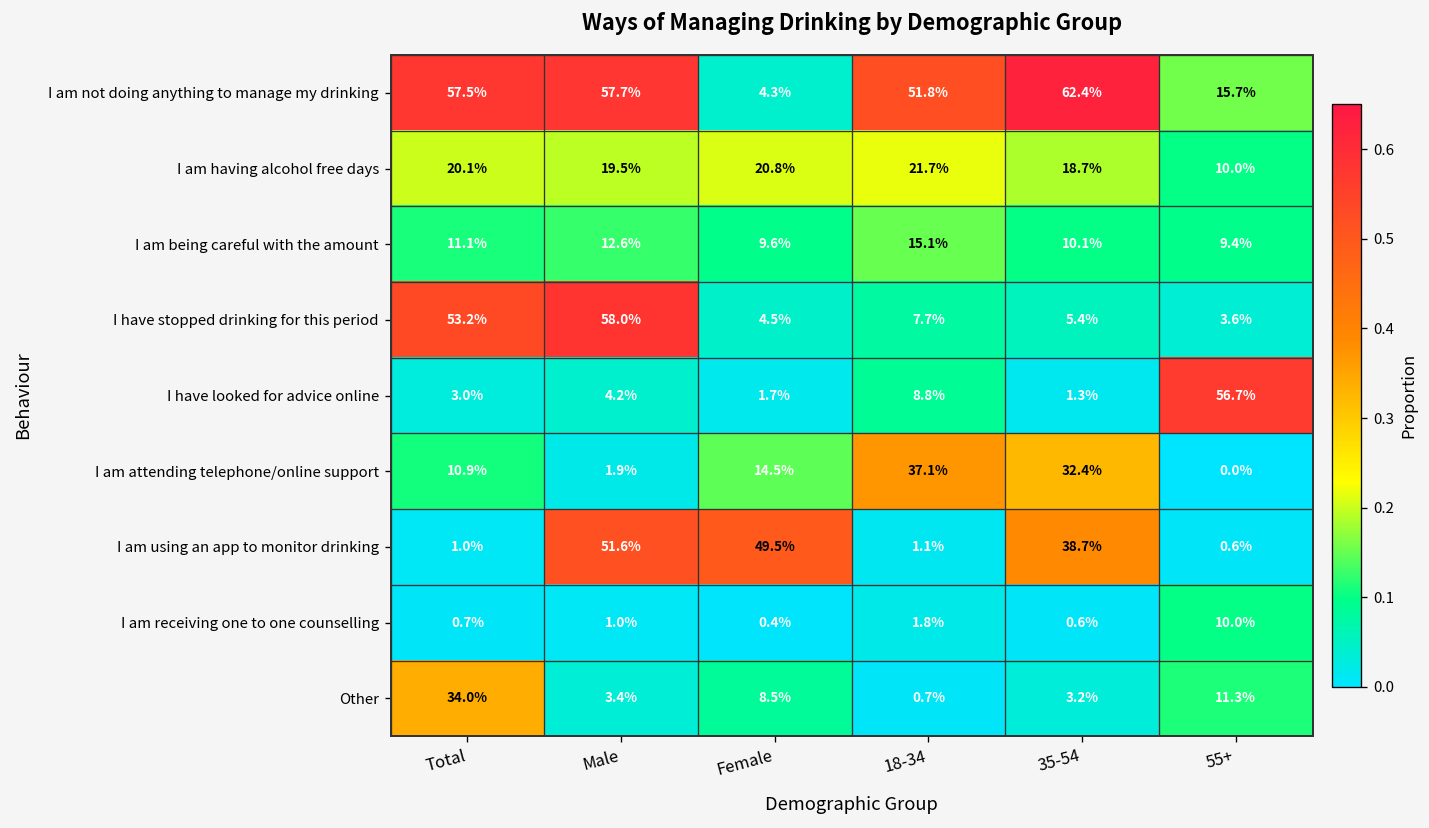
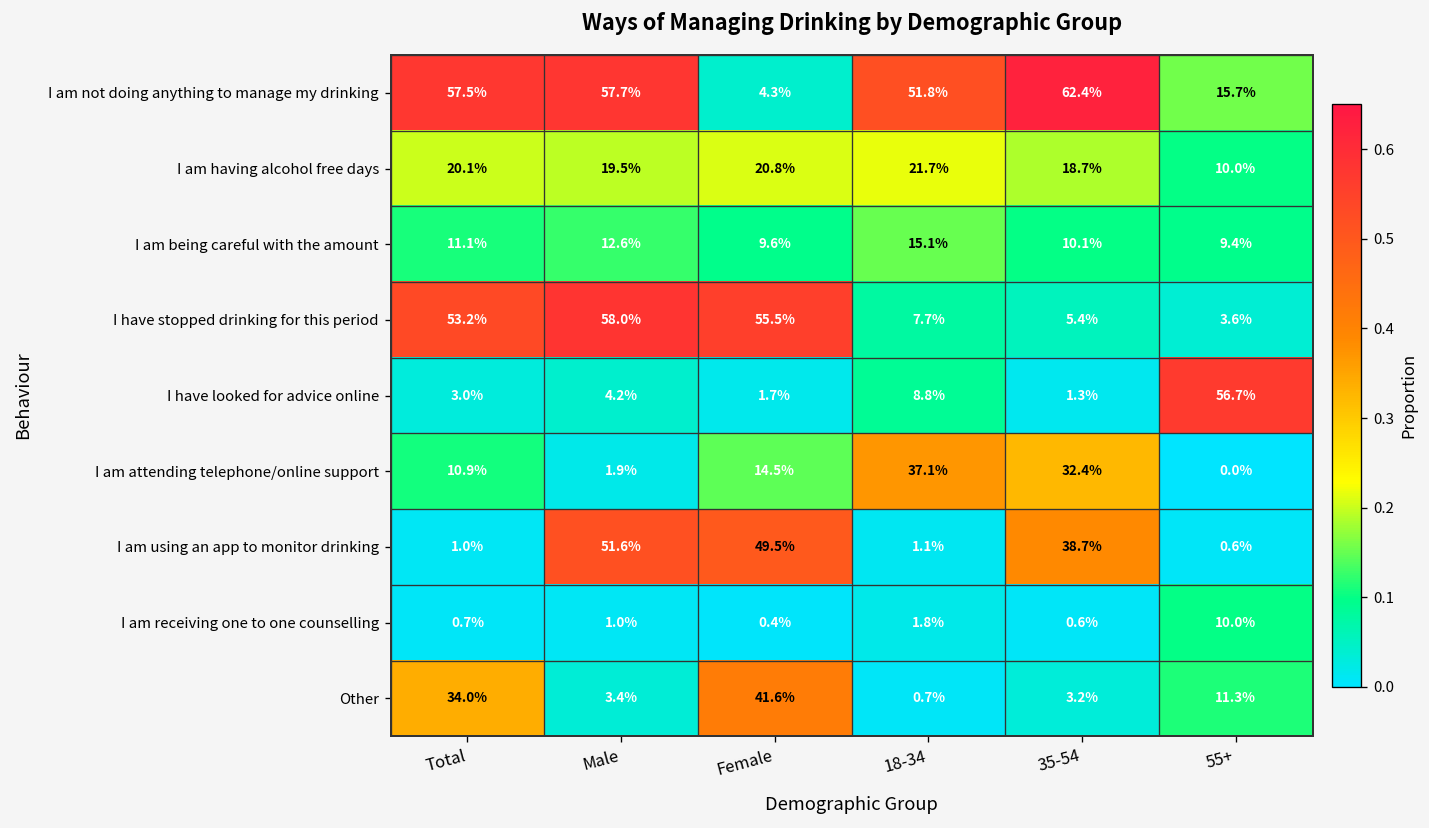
  {
    "I am not doing anything to manage my drinking": {
      "Total": "57.5%",
      "Male": "57.7%",
      "Female": "4.3%",
      "18-34": "51.8%",
      "35-54": "62.4%",
      "55+": "15.7%"
    },
    "I am having alcohol free days": {
      "Total": "20.1%",
      "Male": "19.5%",
      "Female": "20.8%",
      "18-34": "21.7%",
      "35-54": "18.7%",
      "55+": "10.0%"
    },
    "I am being careful with the amount": {
      "Total": "11.1%",
      "Male": "12.6%",
      "Female": "9.6%",
      "18-34": "15.1%",
      "35-54": "10.1%",
      "55+": "9.4%"
    },
    "I have stopped drinking for this period": {
      "Total": "53.2%",
      "Male": "58.0%",
-     "Female": "4.5%",
+     "Female": "55.5%",
      "18-34": "7.7%",
      "35-54": "5.4%",
      "55+": "3.6%"
    },
    "I have looked for advice online": {
      "Total": "3.0%",
      "Male": "4.2%",
      "Female": "1.7%",
      "18-34": "8.8%",
      "35-54": "1.3%",
      "55+": "56.7%"
    },
    "I am attending telephone/online support": {
      "Total": "10.9%",
      "Male": "1.9%",
      "Female": "14.5%",
      "18-34": "37.1%",
      "35-54": "32.4%",
      "55+": "0.0%"
    },
    "I am using an app to monitor drinking": {
      "Total": "1.0%",
      "Male": "51.6%",
      "Female": "49.5%",
      "18-34": "1.1%",
      "35-54": "38.7%",
      "55+": "0.6%"
    },
    "I am receiving one to one counselling": {
      "Total": "0.7%",
      "Male": "1.0%",
      "Female": "0.4%",
      "18-34": "1.8%",
      "35-54": "0.6%",
      "55+": "10.0%"
    },
    "Other": {
      "Total": "34.0%",
      "Male": "3.4%",
-     "Female": "8.5%",
+     "Female": "41.6%",
      "18-34": "0.7%",
      "35-54": "3.2%",
      "55+": "11.3%"
    }
  }
